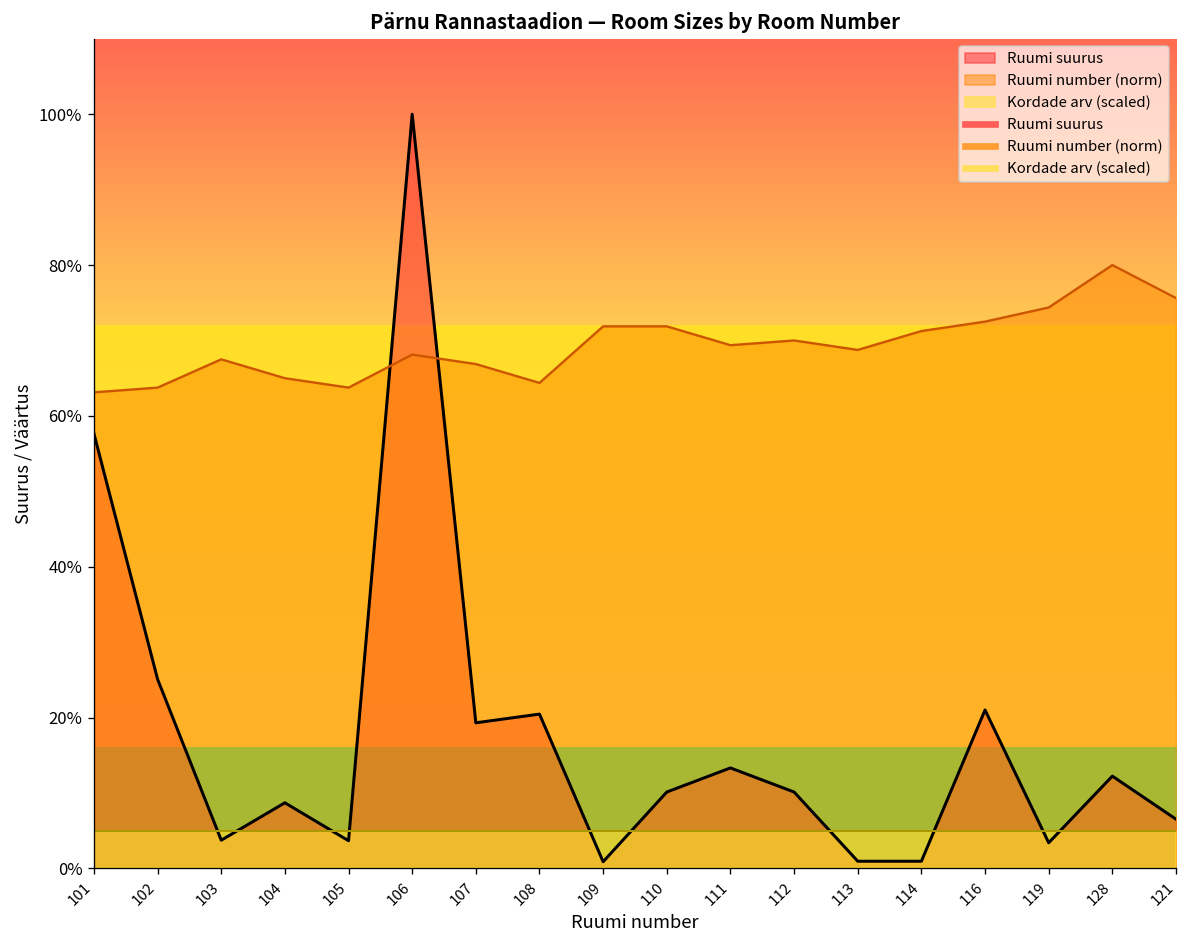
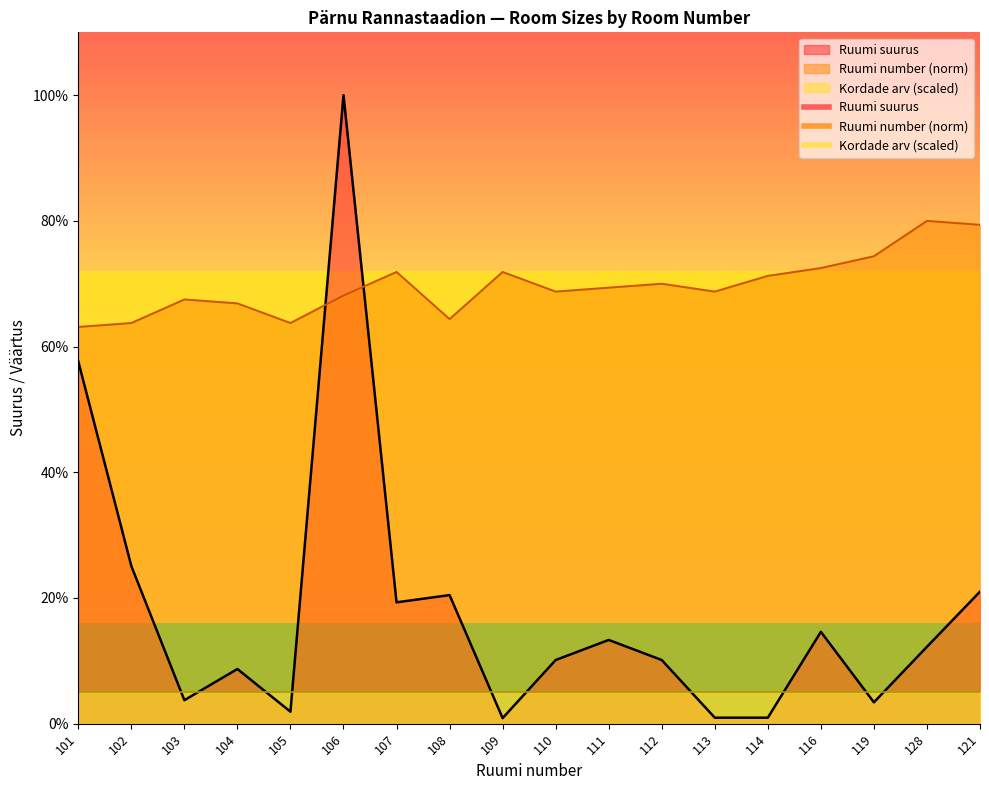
  {
    "Ruumi suurus": {
      "101": "58%",
      "102": "25%",
      "103": "4%",
      "104": "9%",
-     "105": "4%",
+     "105": "2%",
      "106": "100%",
      "107": "19%",
      "108": "20%",
      "109": "1%",
      "110": "10%",
      "111": "13%",
      "112": "10%",
      "113": "1%",
      "114": "1%",
-     "116": "21%",
+     "116": "15%",
      "119": "3%",
      "128": "12%",
-     "121": "7%"
+     "121": "21%"
    },
    "Ruumi number (norm)": {
      "101": "63%",
      "102": "64%",
      "103": "68%",
-     "104": "65%",
+     "104": "67%",
      "105": "64%",
      "106": "68%",
-     "107": "67%",
+     "107": "72%",
      "108": "64%",
      "109": "72%",
-     "110": "72%",
+     "110": "69%",
      "111": "69%",
      "112": "70%",
      "113": "69%",
      "114": "71%",
      "116": "73%",
      "119": "74%",
      "128": "80%",
-     "121": "76%"
+     "121": "79%"
    },
    "Kordade arv (scaled)": {
      "101": "5%",
      "102": "5%",
      "103": "5%",
      "104": "5%",
      "105": "5%",
      "106": "5%",
      "107": "5%",
      "108": "5%",
      "109": "5%",
      "110": "5%",
      "111": "5%",
      "112": "5%",
      "113": "5%",
      "114": "5%",
      "116": "5%",
      "119": "5%",
      "128": "5%",
      "121": "5%"
    }
  }
